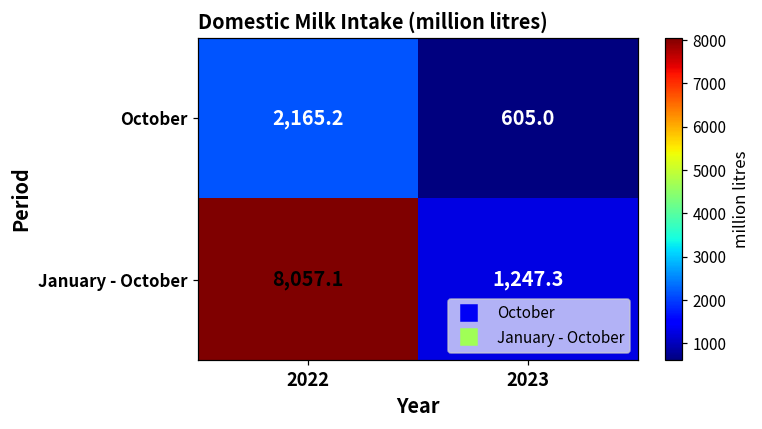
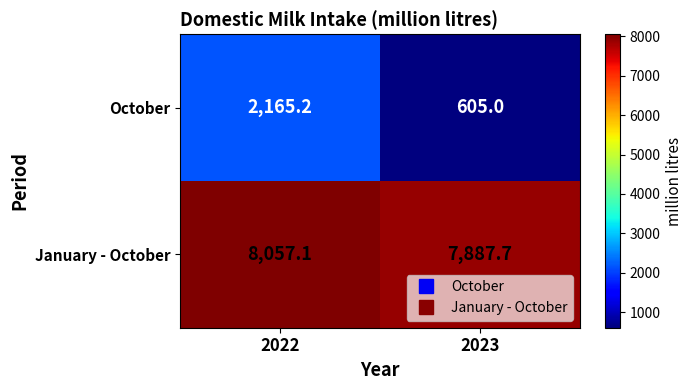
  {
    "October": {
      "2022": "2,165.2",
      "2023": "605.0"
    },
    "January - October": {
      "2022": "8,057.1",
-     "2023": "1,247.3"
+     "2023": "7,887.7"
    }
  }
